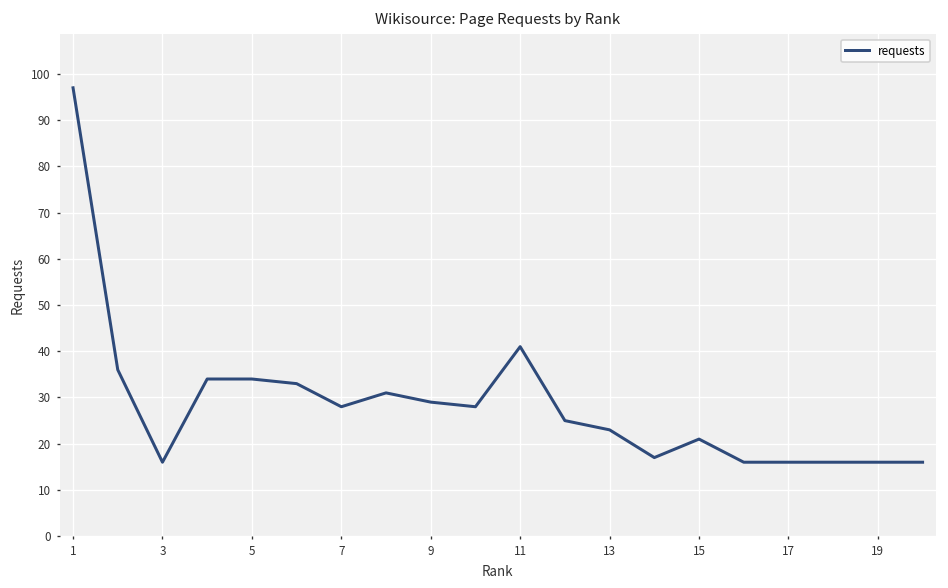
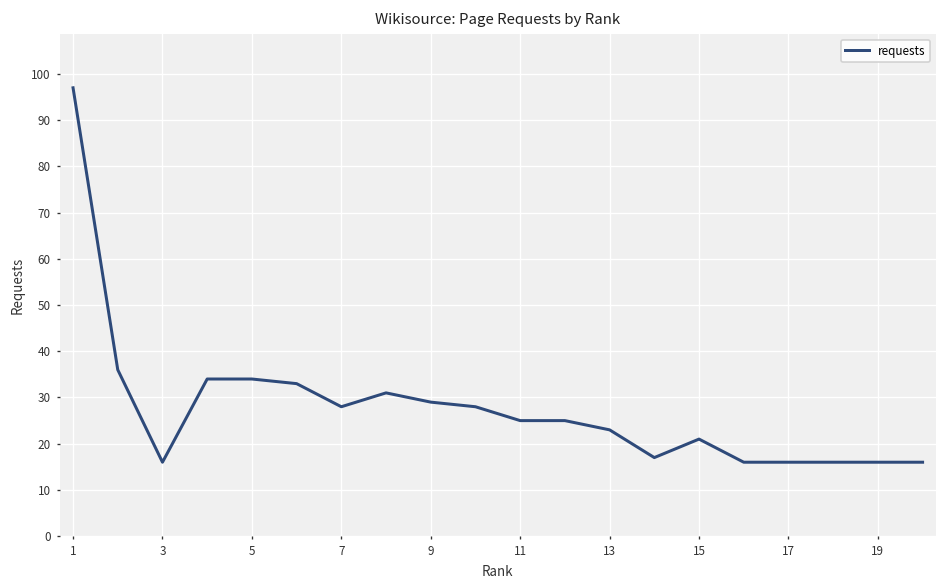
  {
    "1": 97,
    "3": 16,
    "5": 34,
    "7": 28,
    "9": 29,
-   "11": 41,
+   "11": 25,
    "13": 23,
    "15": 21,
    "17": 16,
    "19": 16
  }
